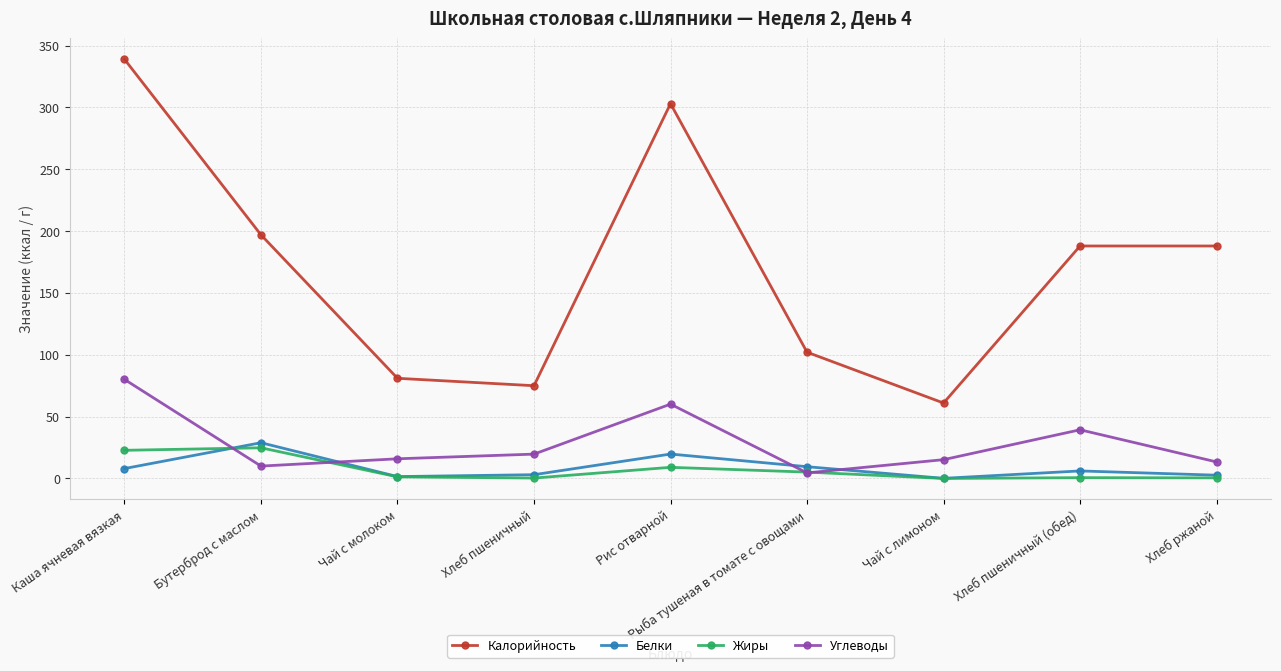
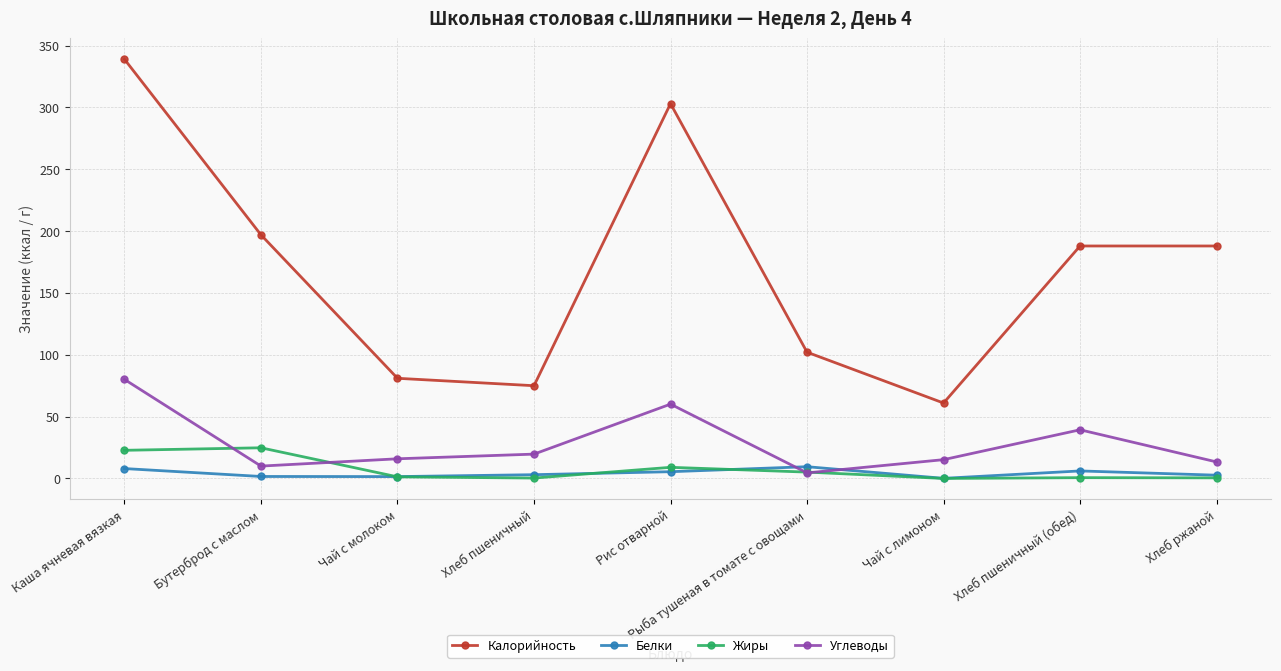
  {
    "Калорийность": {
      "Каша ячневая вязкая": 339,
      "Бутерброд с маслом": 197,
      "Чай с молоком": 81,
      "Хлеб пшеничный": 75,
      "Рис отварной": 303,
      "Рыба тушеная в томате с овощами": 102,
      "Чай с лимоном": 61,
      "Хлеб пшеничный (обед)": 188,
      "Хлеб ржаной": 188
    },
    "Белки": {
      "Каша ячневая вязкая": 8,
-     "Бутерброд с маслом": 29,
+     "Бутерброд с маслом": 2,
      "Хлеб пшеничный": 3,
-     "Рис отварной": 20,
+     "Рис отварной": 5,
      "Рыба тушеная в томате с овощами": 10,
      "Хлеб пшеничный (обед)": 6,
      "Хлеб ржаной": 3
    },
    "Жиры": {
      "Каша ячневая вязкая": 23,
      "Бутерброд с маслом": 25,
      "Хлеб пшеничный": 0,
      "Рис отварной": 9,
      "Хлеб пшеничный (обед)": 1,
      "Хлеб ржаной": 0
    },
    "Углеводы": {
      "Каша ячневая вязкая": 80,
      "Бутерброд с маслом": 10,
      "Чай с молоком": 16,
      "Хлеб пшеничный": 20,
      "Рис отварной": 60,
      "Чай с лимоном": 15,
      "Хлеб пшеничный (обед)": 39,
      "Хлеб ржаной": 13
    }
  }
